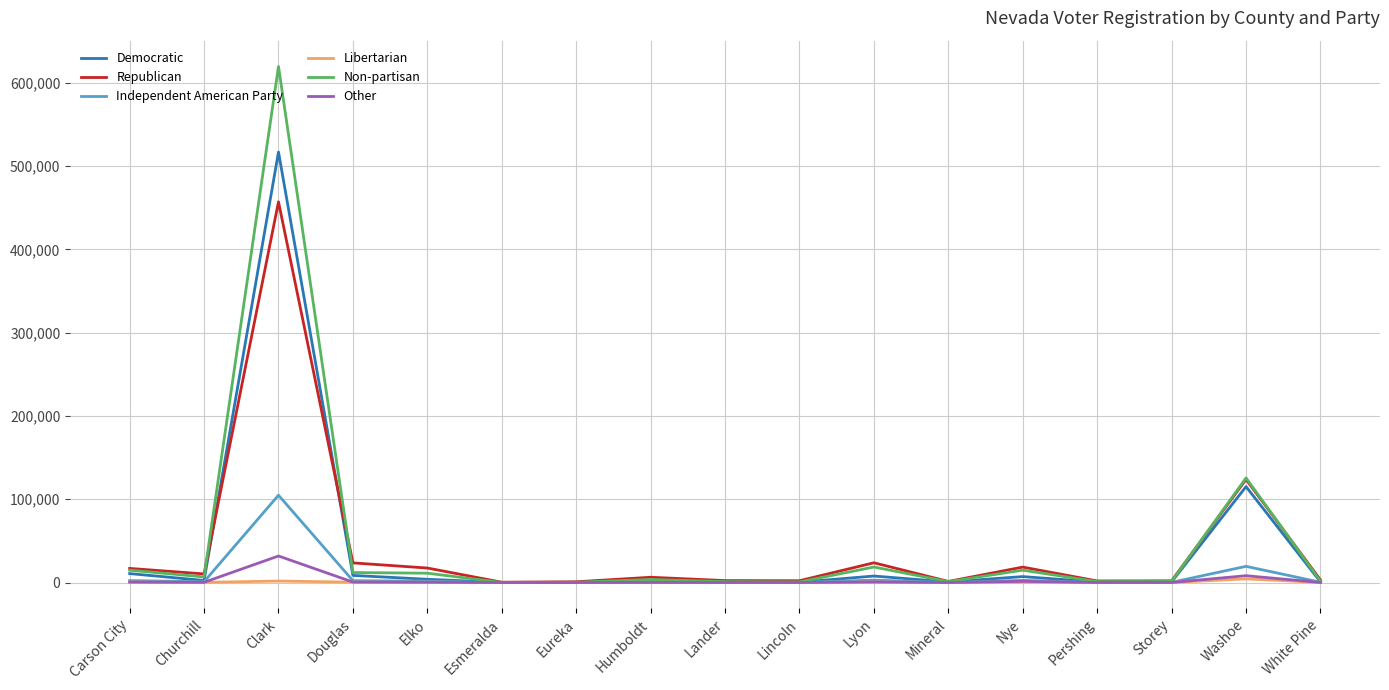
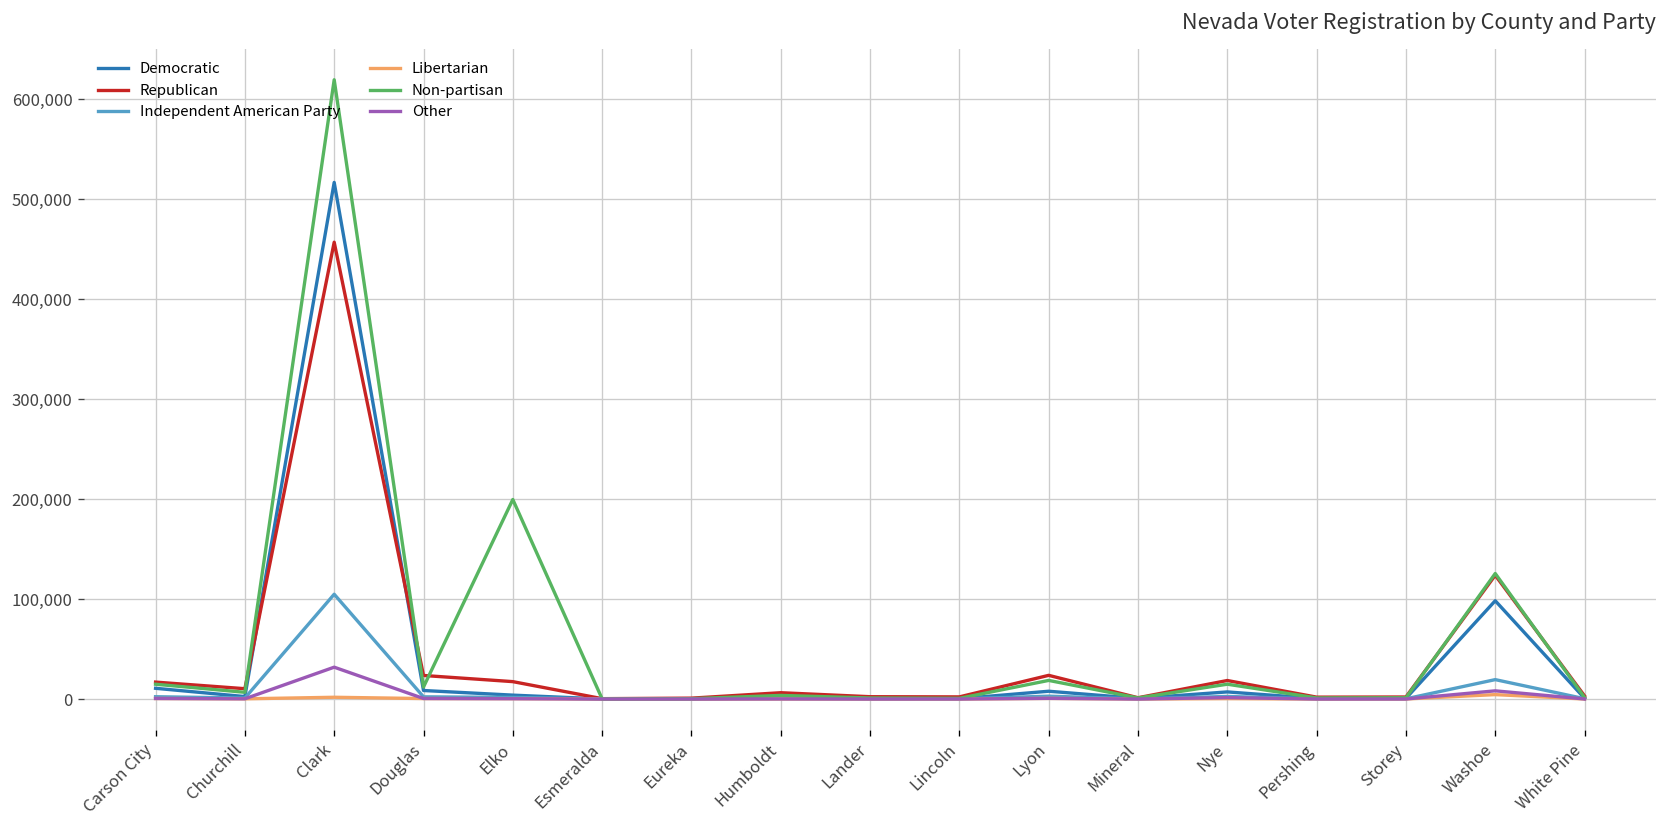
  {
    "Democratic": {
      "Carson City": "10,000",
      "Clark": "520,000",
      "Douglas": "10,000",
      "Lyon": "10,000",
      "Nye": "10,000",
-     "Washoe": "120,000"
+     "Washoe": "100,000"
    },
    "Republican": {
      "Churchill": "10,000",
      "Clark": "460,000",
      "Douglas": "20,000",
      "Elko": "20,000",
      "Lyon": "20,000",
      "Nye": "20,000"
    },
    "Independent American Party": {
      "Clark": "100,000",
      "Washoe": "20,000"
    },
    "Libertarian": {
      "Clark": "0",
      "Washoe": "0"
    },
    "Non-partisan": {
      "Churchill": "10,000",
      "Clark": "620,000",
      "Douglas": "10,000",
-     "Elko": "10,000",
+     "Elko": "200,000",
      "Lyon": "20,000",
      "Nye": "10,000"
    },
    "Other": {
      "Clark": "30,000",
      "Washoe": "10,000"
    }
  }
